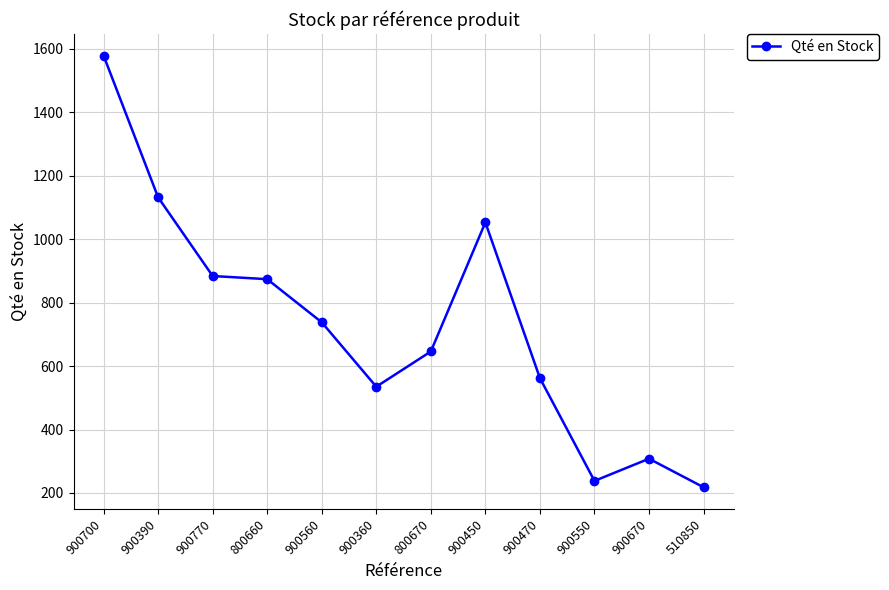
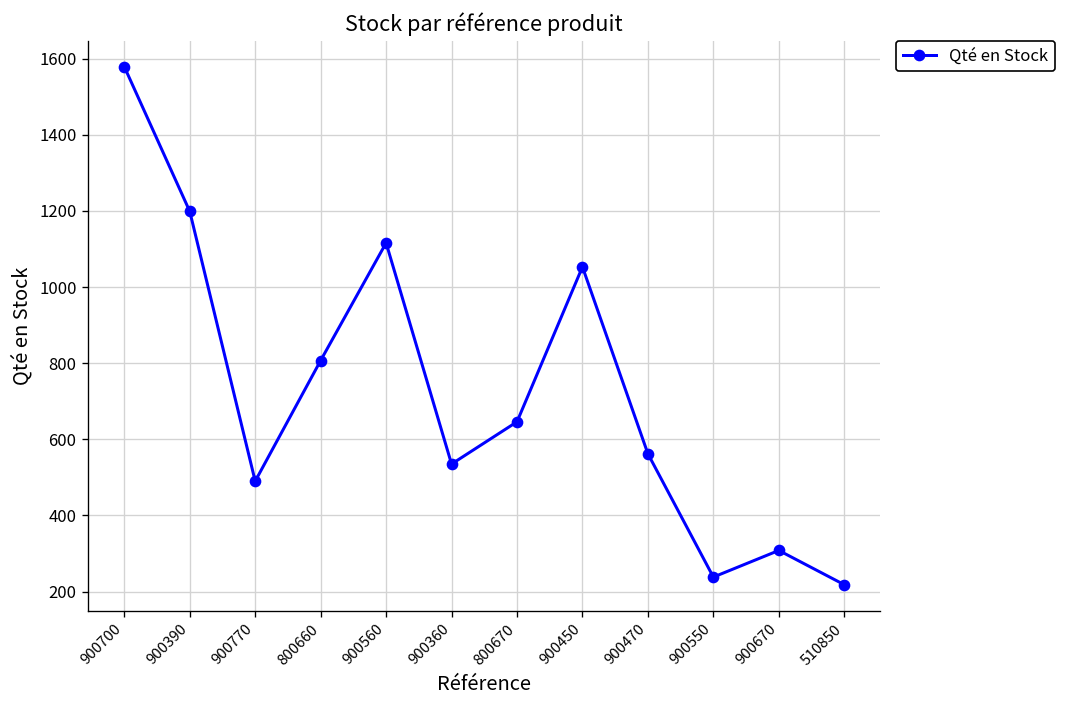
  {
    "900700": 1580,
-   "900390": 1130,
-   "900770": 880,
-   "800660": 870,
-   "900560": 740,
+   "900390": 1200,
+   "900770": 490,
+   "800660": 810,
+   "900560": 1120,
    "900360": 540,
    "800670": 650,
    "900450": 1050,
    "900470": 560,
    "900550": 240,
    "900670": 310,
    "510850": 220
  }
